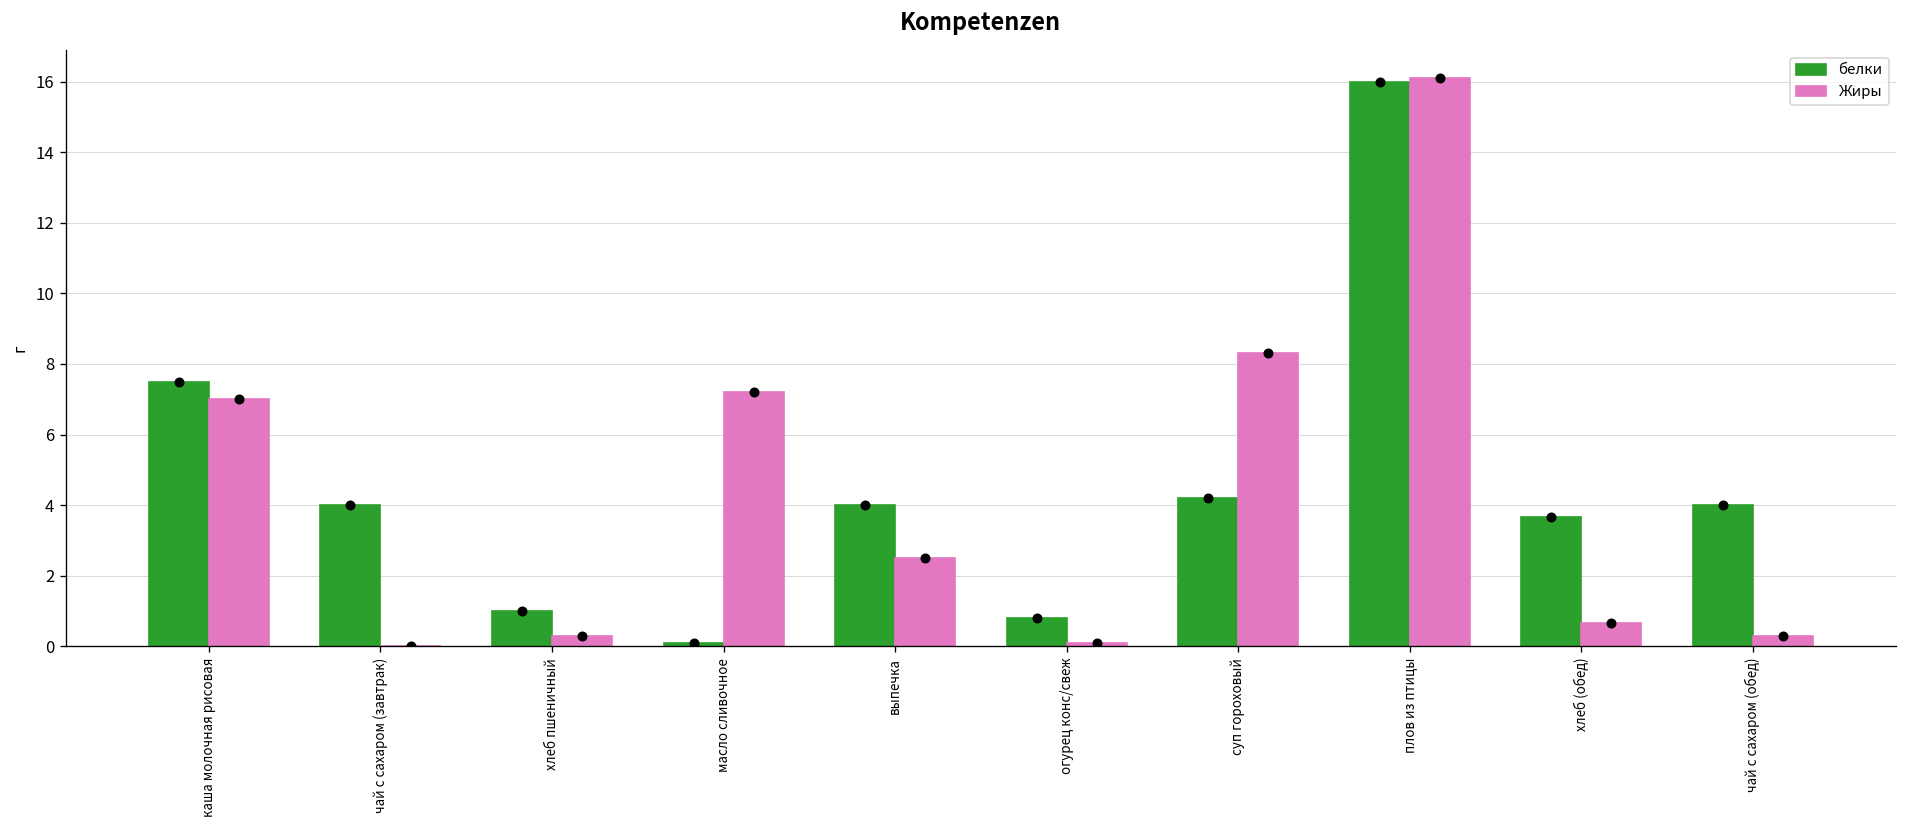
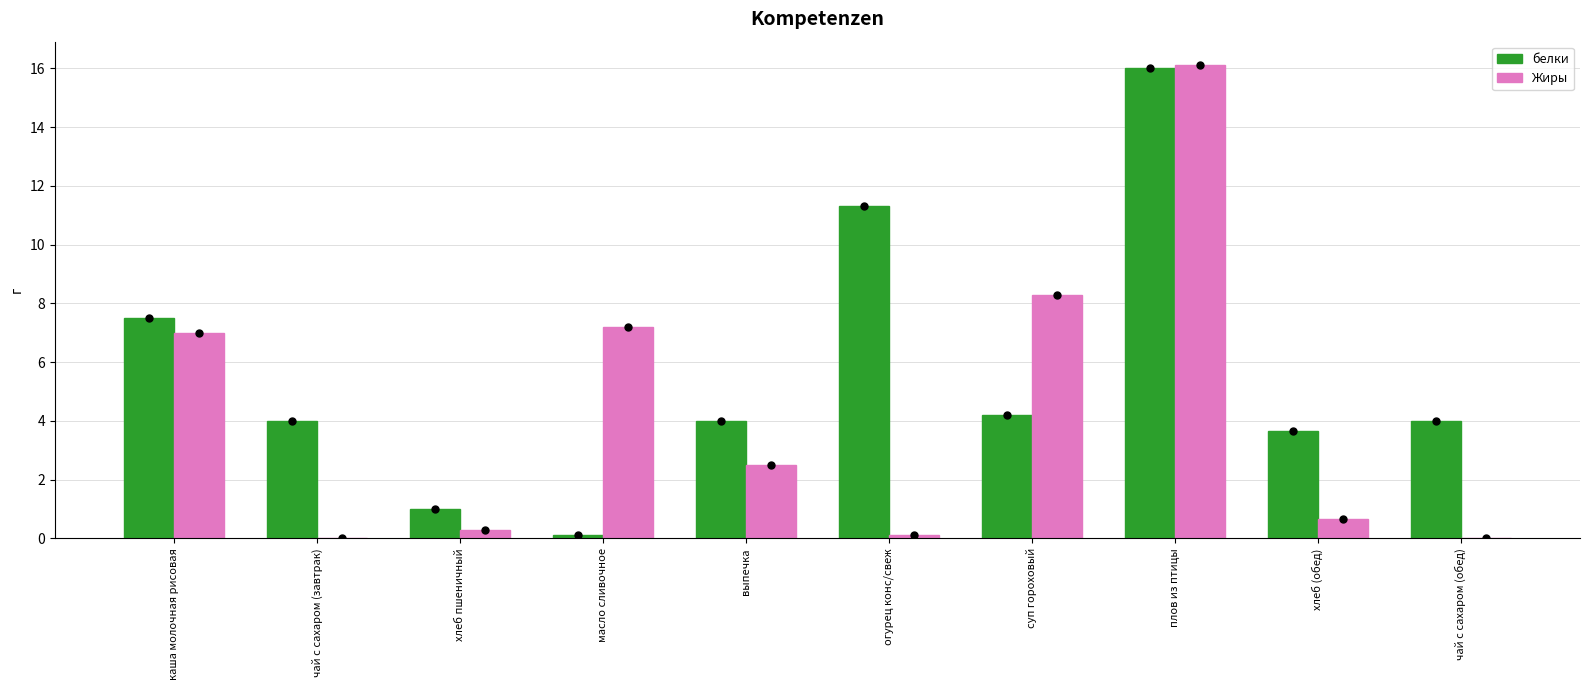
  {
    "белки": {
      "каша молочная рисовая": 7.5,
      "чай с сахаром (завтрак)": 4.0,
      "хлеб пшеничный": 1.0,
      "масло сливочное": 0.1,
      "выпечка": 4.0,
-     "огурец конс/свеж": 0.8,
+     "огурец конс/свеж": 11.3,
      "суп гороховый": 4.2,
      "плов из птицы": 16.0,
      "хлеб (обед)": 3.7,
      "чай с сахаром (обед)": 4.0
    },
    "Жиры": {
      "каша молочная рисовая": 7.0,
      "чай с сахаром (завтрак)": 0.0,
      "хлеб пшеничный": 0.3,
      "масло сливочное": 7.2,
      "выпечка": 2.5,
      "огурец конс/свеж": 0.1,
      "суп гороховый": 8.3,
      "плов из птицы": 16.1,
      "хлеб (обед)": 0.7,
-     "чай с сахаром (обед)": 0.3
+     "чай с сахаром (обед)": 0.0
    }
  }
